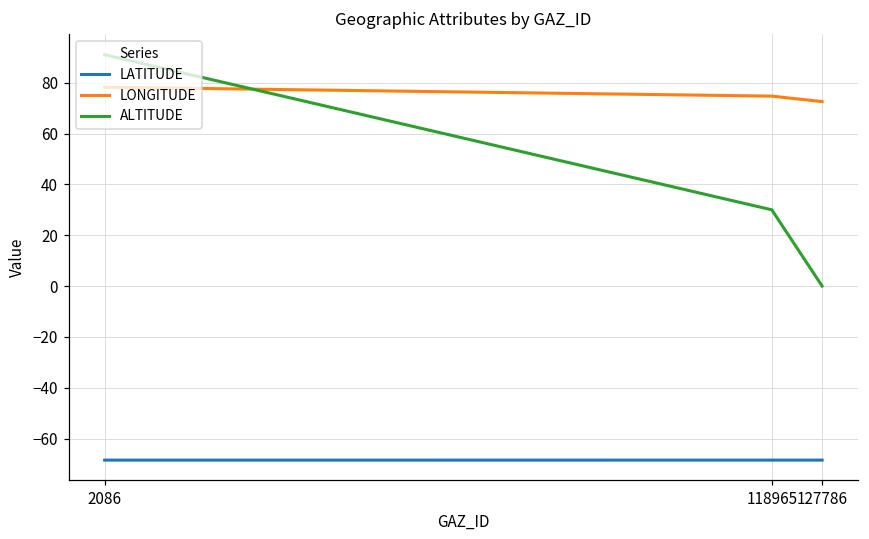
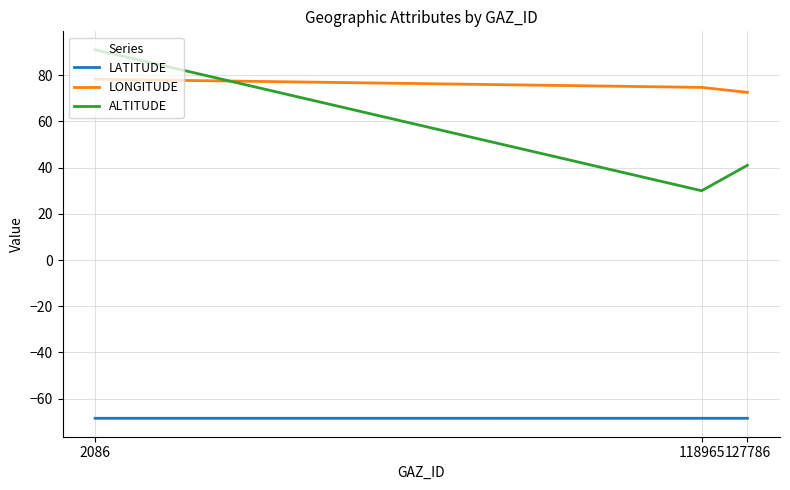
  {
    "LATITUDE": {
      "2086": -68,
      "118965": -68,
      "127786": -68
    },
    "LONGITUDE": {
      "118965": 75,
      "127786": 73
    },
    "ALTITUDE": {
      "118965": 30,
-     "127786": 0
+     "127786": 41
    }
  }
